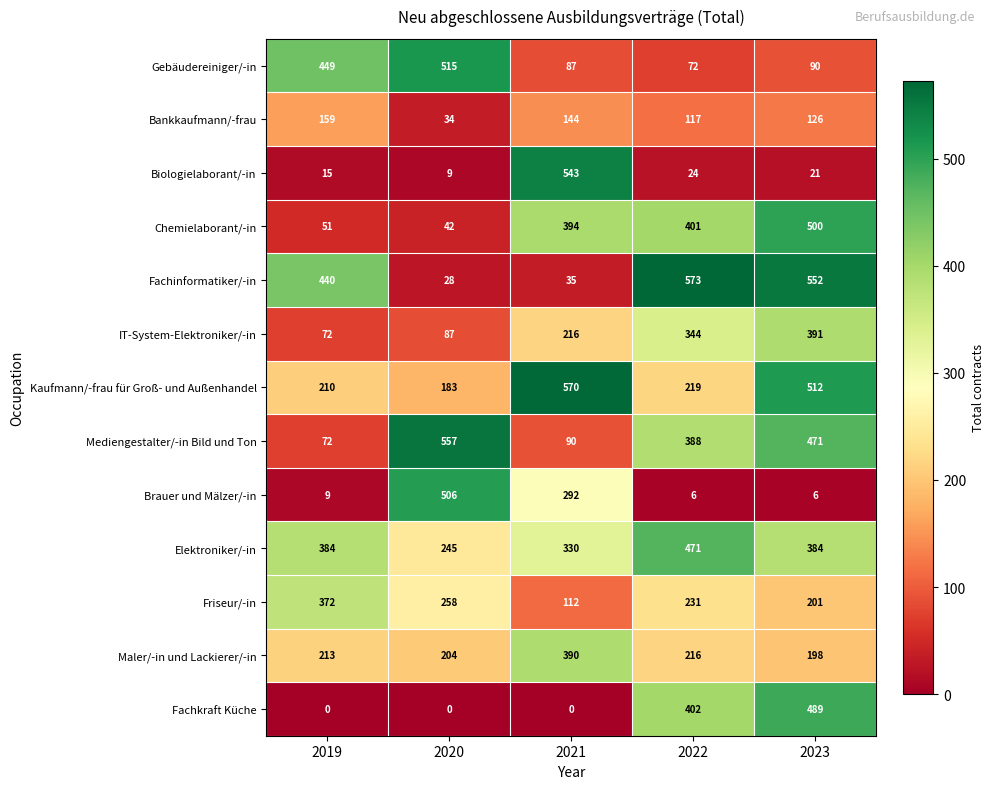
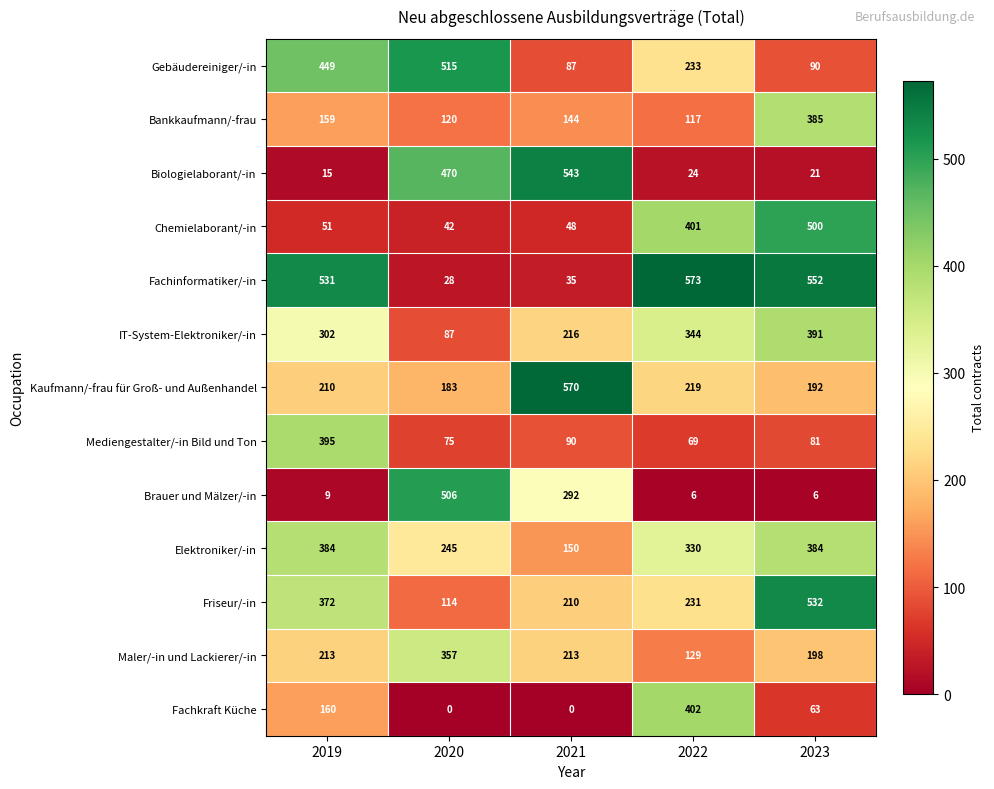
  {
    "Gebäudereiniger/-in": {
      "2019": 449,
      "2020": 515,
      "2021": 87,
-     "2022": 72,
+     "2022": 233,
      "2023": 90
    },
    "Bankkaufmann/-frau": {
      "2019": 159,
-     "2020": 34,
+     "2020": 120,
      "2021": 144,
      "2022": 117,
-     "2023": 126
+     "2023": 385
    },
    "Biologielaborant/-in": {
      "2019": 15,
-     "2020": 9,
+     "2020": 470,
      "2021": 543,
      "2022": 24,
      "2023": 21
    },
    "Chemielaborant/-in": {
      "2019": 51,
      "2020": 42,
-     "2021": 394,
+     "2021": 48,
      "2022": 401,
      "2023": 500
    },
    "Fachinformatiker/-in": {
-     "2019": 440,
+     "2019": 531,
      "2020": 28,
      "2021": 35,
      "2022": 573,
      "2023": 552
    },
    "IT-System-Elektroniker/-in": {
-     "2019": 72,
+     "2019": 302,
      "2020": 87,
      "2021": 216,
      "2022": 344,
      "2023": 391
    },
    "Kaufmann/-frau für Groß- und Außenhandel": {
      "2019": 210,
      "2020": 183,
      "2021": 570,
      "2022": 219,
-     "2023": 512
+     "2023": 192
    },
    "Mediengestalter/-in Bild und Ton": {
-     "2019": 72,
-     "2020": 557,
+     "2019": 395,
+     "2020": 75,
      "2021": 90,
-     "2022": 388,
-     "2023": 471
+     "2022": 69,
+     "2023": 81
    },
    "Brauer und Mälzer/-in": {
      "2019": 9,
      "2020": 506,
      "2021": 292,
      "2022": 6,
      "2023": 6
    },
    "Elektroniker/-in": {
      "2019": 384,
      "2020": 245,
-     "2021": 330,
-     "2022": 471,
+     "2021": 150,
+     "2022": 330,
      "2023": 384
    },
    "Friseur/-in": {
      "2019": 372,
-     "2020": 258,
-     "2021": 112,
+     "2020": 114,
+     "2021": 210,
      "2022": 231,
-     "2023": 201
+     "2023": 532
    },
    "Maler/-in und Lackierer/-in": {
      "2019": 213,
-     "2020": 204,
-     "2021": 390,
-     "2022": 216,
+     "2020": 357,
+     "2021": 213,
+     "2022": 129,
      "2023": 198
    },
    "Fachkraft Küche": {
-     "2019": 0,
+     "2019": 160,
      "2020": 0,
      "2021": 0,
      "2022": 402,
-     "2023": 489
+     "2023": 63
    }
  }
